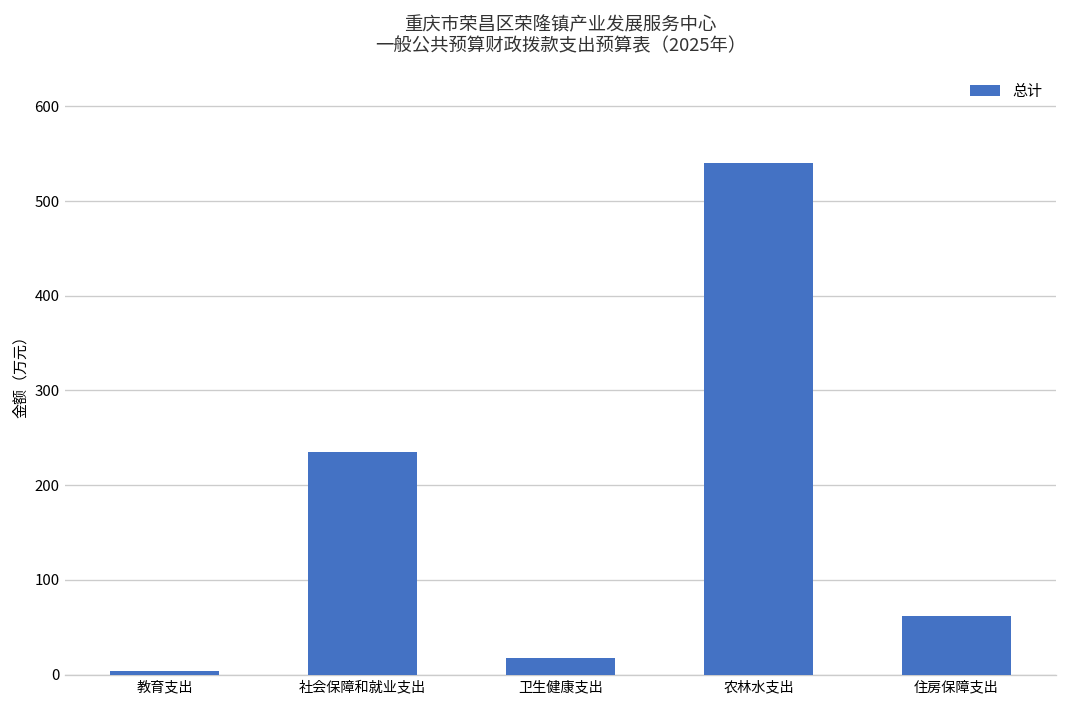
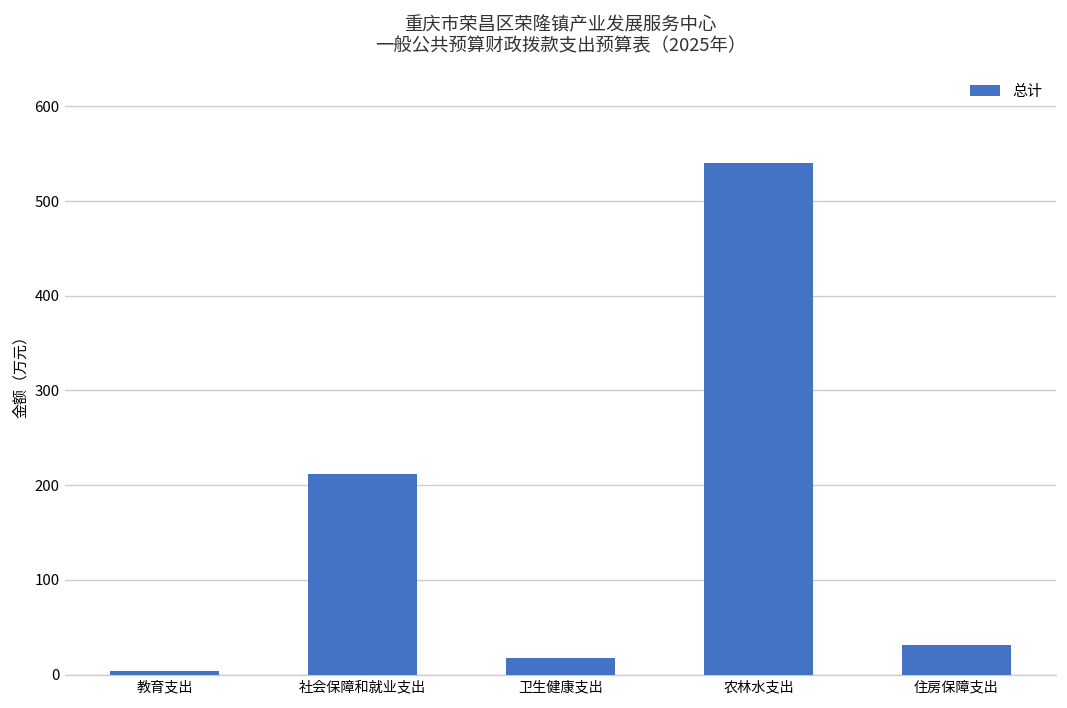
  {
    "教育支出": 0,
-   "社会保障和就业支出": 240,
+   "社会保障和就业支出": 210,
    "卫生健康支出": 20,
    "农林水支出": 540,
-   "住房保障支出": 60
+   "住房保障支出": 30
  }
